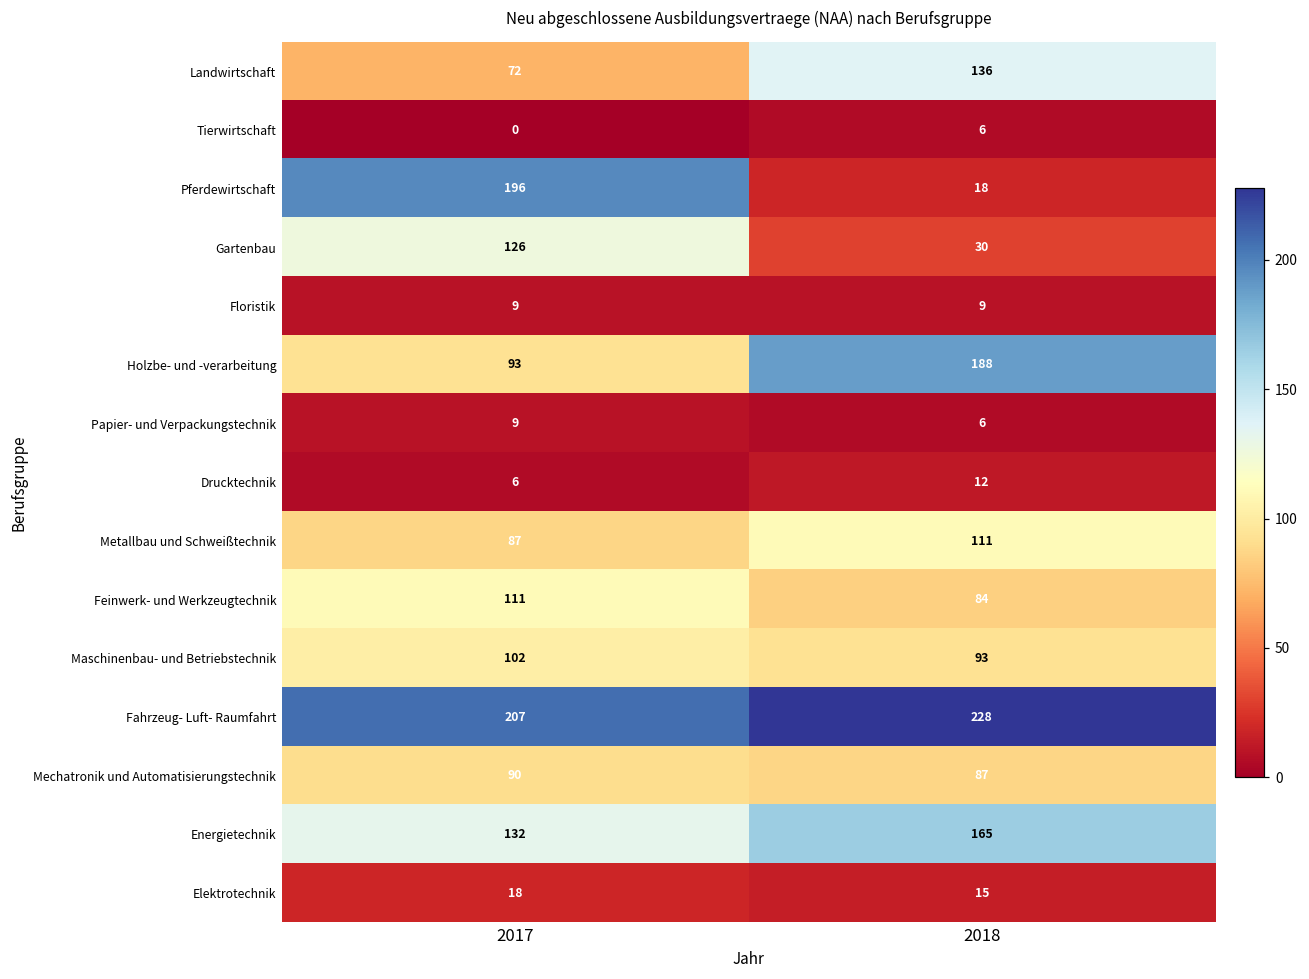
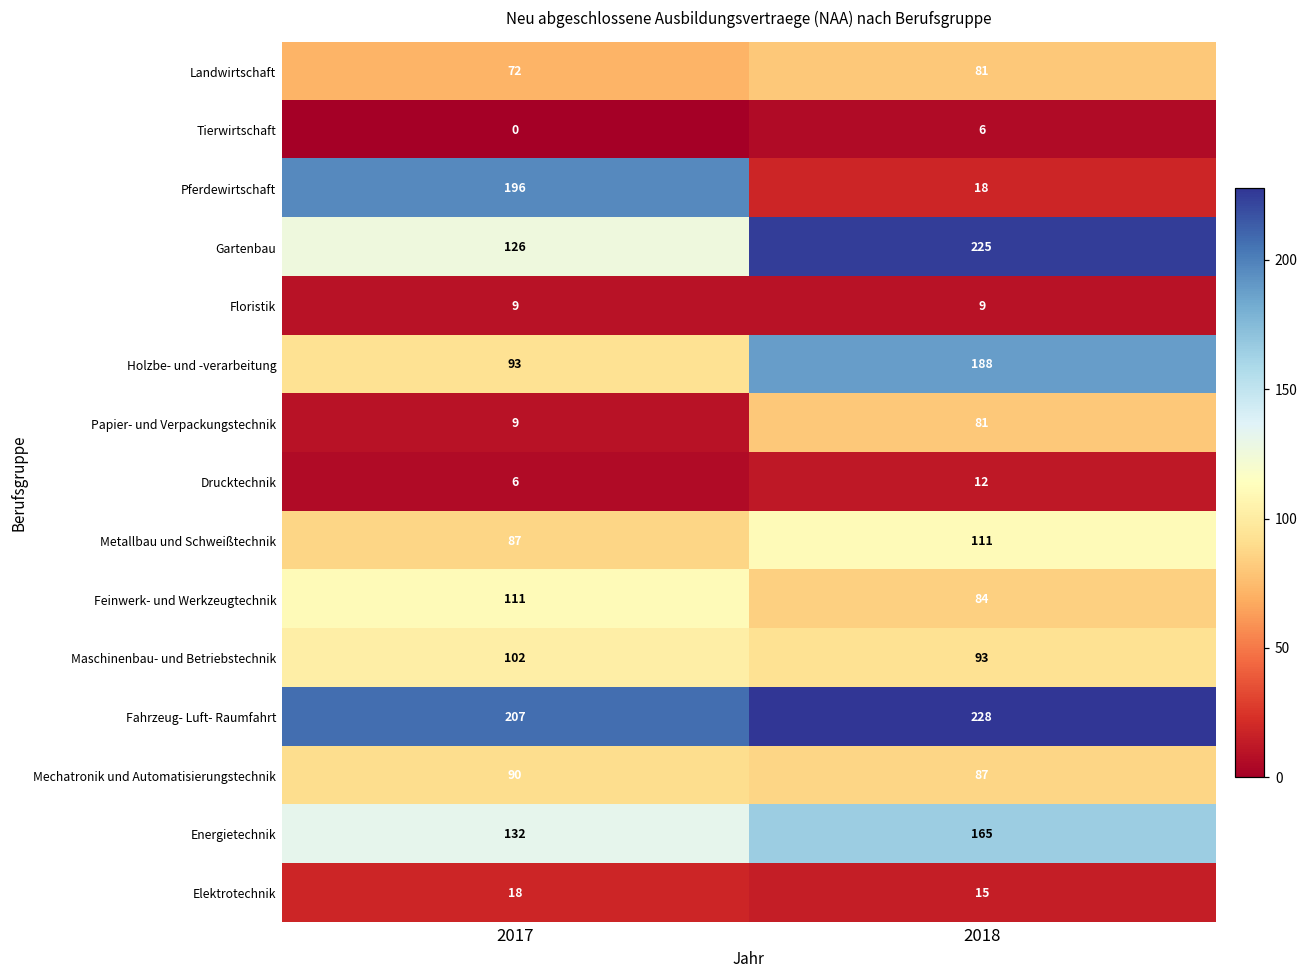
  {
    "Landwirtschaft": {
      "2017": 72,
-     "2018": 136
+     "2018": 81
    },
    "Tierwirtschaft": {
      "2017": 0,
      "2018": 6
    },
    "Pferdewirtschaft": {
      "2017": 196,
      "2018": 18
    },
    "Gartenbau": {
      "2017": 126,
-     "2018": 30
+     "2018": 225
    },
    "Floristik": {
      "2017": 9,
      "2018": 9
    },
    "Holzbe- und -verarbeitung": {
      "2017": 93,
      "2018": 188
    },
    "Papier- und Verpackungstechnik": {
      "2017": 9,
-     "2018": 6
+     "2018": 81
    },
    "Drucktechnik": {
      "2017": 6,
      "2018": 12
    },
    "Metallbau und Schweißtechnik": {
      "2017": 87,
      "2018": 111
    },
    "Feinwerk- und Werkzeugtechnik": {
      "2017": 111,
      "2018": 84
    },
    "Maschinenbau- und Betriebstechnik": {
      "2017": 102,
      "2018": 93
    },
    "Fahrzeug- Luft- Raumfahrt": {
      "2017": 207,
      "2018": 228
    },
    "Mechatronik und Automatisierungstechnik": {
      "2017": 90,
      "2018": 87
    },
    "Energietechnik": {
      "2017": 132,
      "2018": 165
    },
    "Elektrotechnik": {
      "2017": 18,
      "2018": 15
    }
  }
